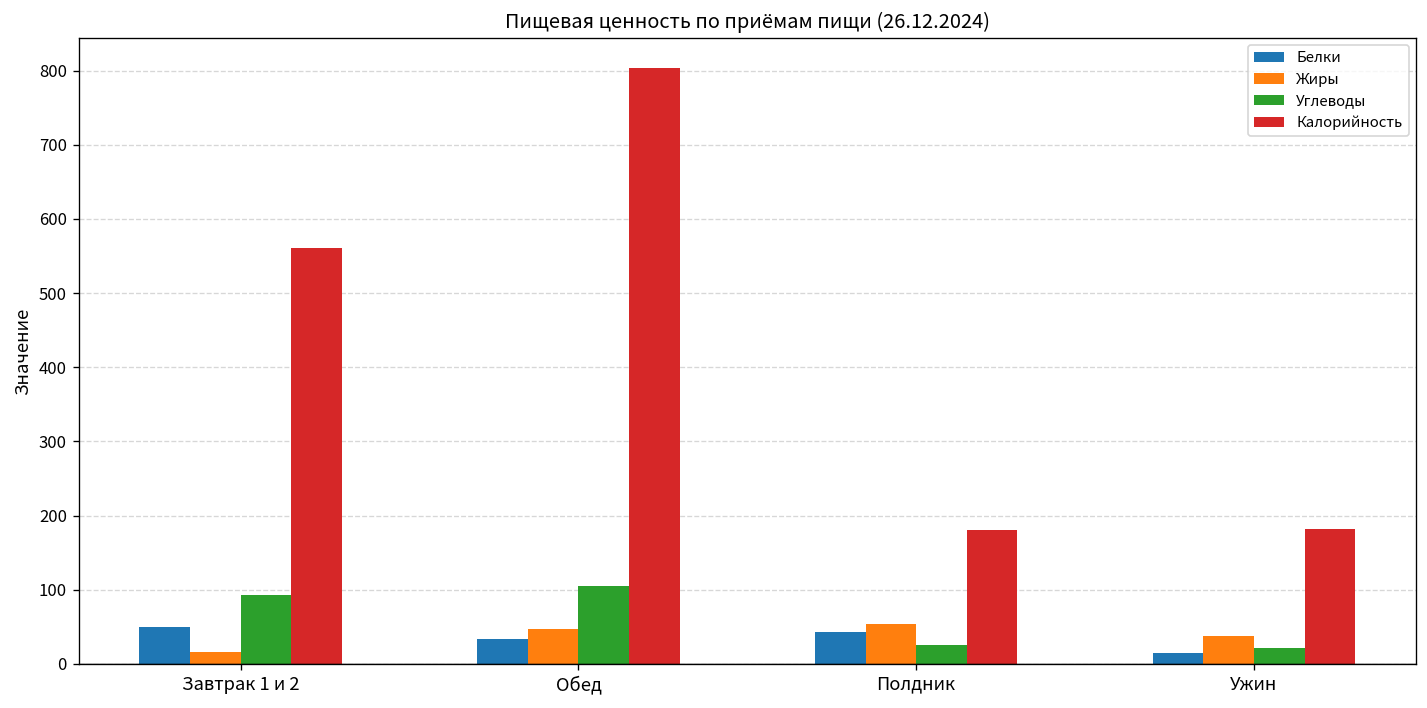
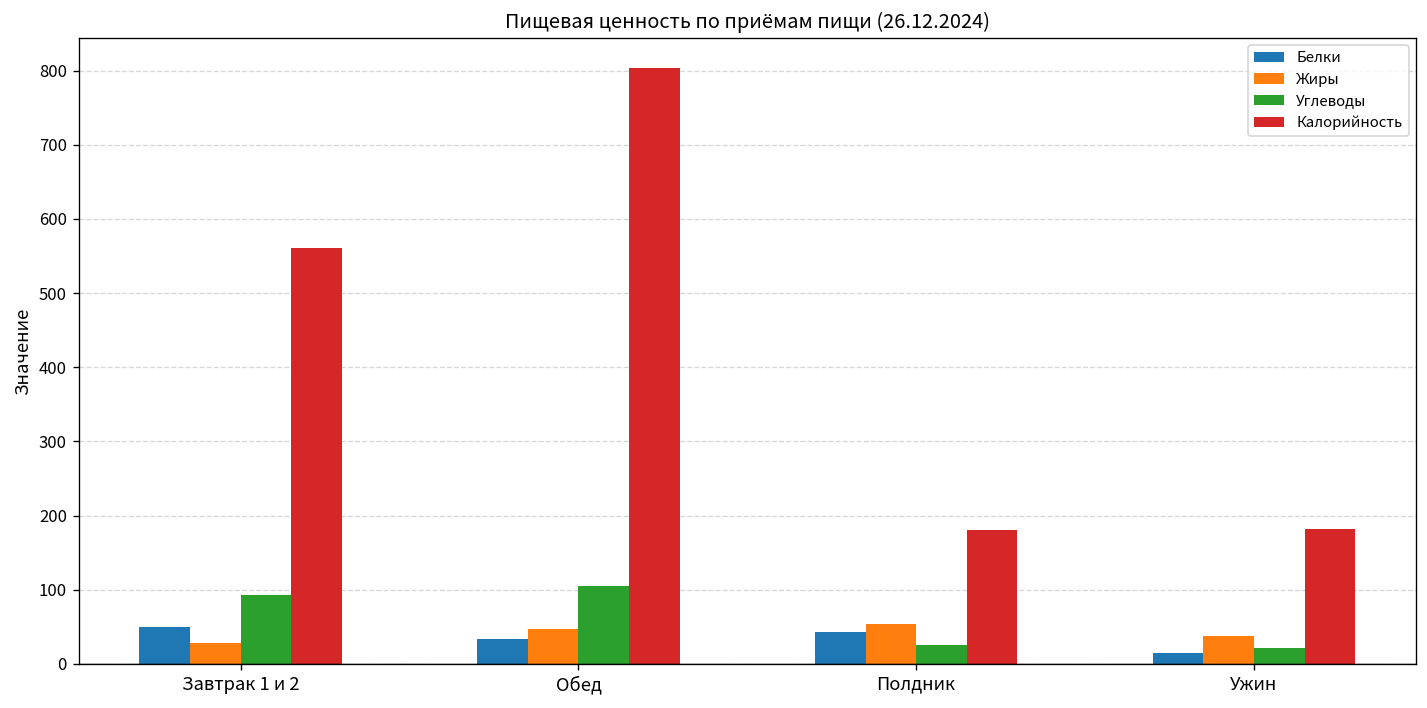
  {
    "Белки": {
      "Завтрак 1 и 2": 50,
      "Обед": 30,
      "Полдник": 40,
      "Ужин": 10
    },
    "Жиры": {
-     "Завтрак 1 и 2": 20,
+     "Завтрак 1 и 2": 30,
      "Обед": 50,
      "Полдник": 50,
      "Ужин": 40
    },
    "Углеводы": {
      "Завтрак 1 и 2": 90,
      "Обед": 100,
      "Полдник": 30,
      "Ужин": 20
    },
    "Калорийность": {
      "Завтрак 1 и 2": 560,
      "Обед": 800,
      "Полдник": 180,
      "Ужин": 180
    }
  }
